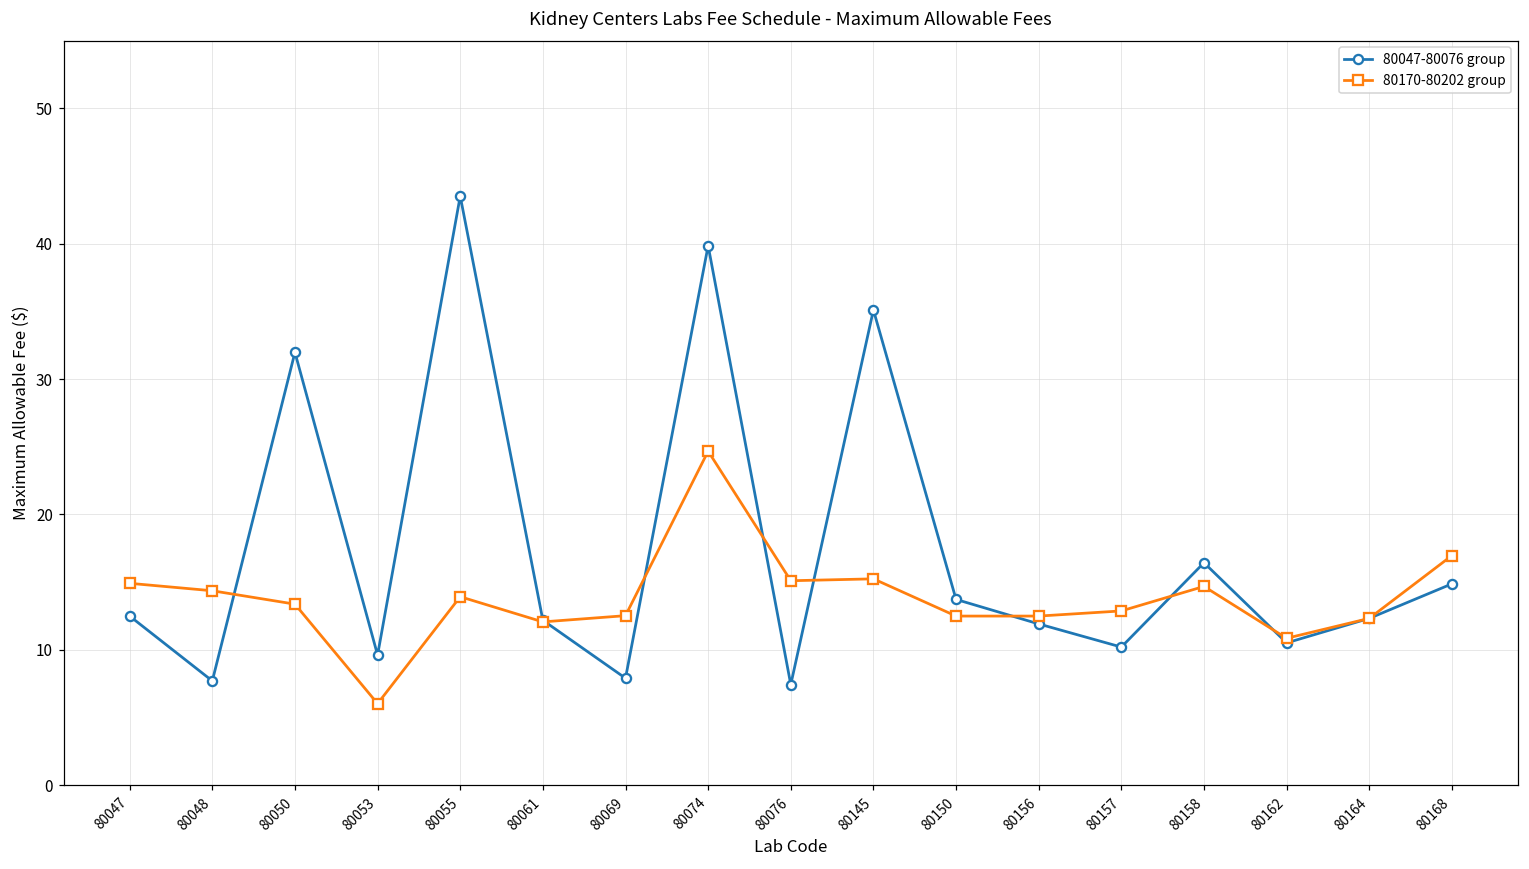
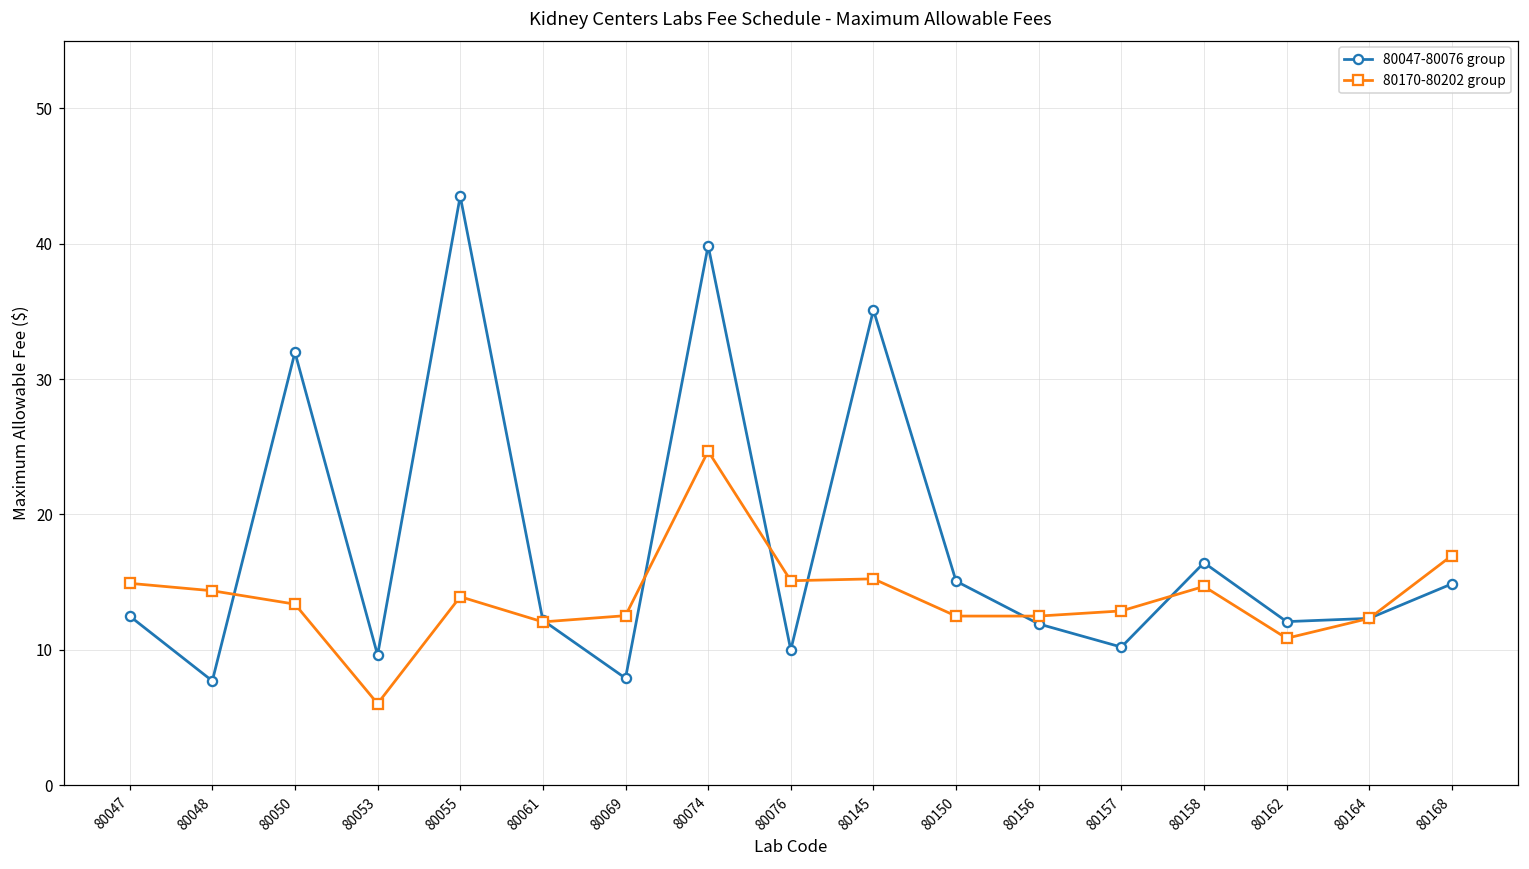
  {
    "80047-80076 group": {
      "80047": 12.5,
      "80048": 7.7,
      "80050": 32.0,
      "80053": 9.6,
      "80055": 43.5,
      "80069": 7.9,
      "80074": 39.9,
-     "80076": 7.4,
+     "80076": 10.0,
      "80145": 35.1,
-     "80150": 13.7,
+     "80150": 15.1,
      "80156": 11.9,
      "80157": 10.2,
      "80158": 16.4,
-     "80162": 10.5,
+     "80162": 12.1,
      "80168": 14.9
    },
    "80170-80202 group": {
      "80047": 14.9,
      "80048": 14.4,
      "80050": 13.4,
      "80053": 6.0,
      "80055": 13.9,
      "80069": 12.5,
      "80074": 24.7,
      "80076": 15.1,
      "80145": 15.2,
      "80150": 12.5,
      "80156": 12.5,
      "80157": 12.9,
      "80158": 14.7,
      "80162": 10.9,
      "80168": 17.0
    }
  }
